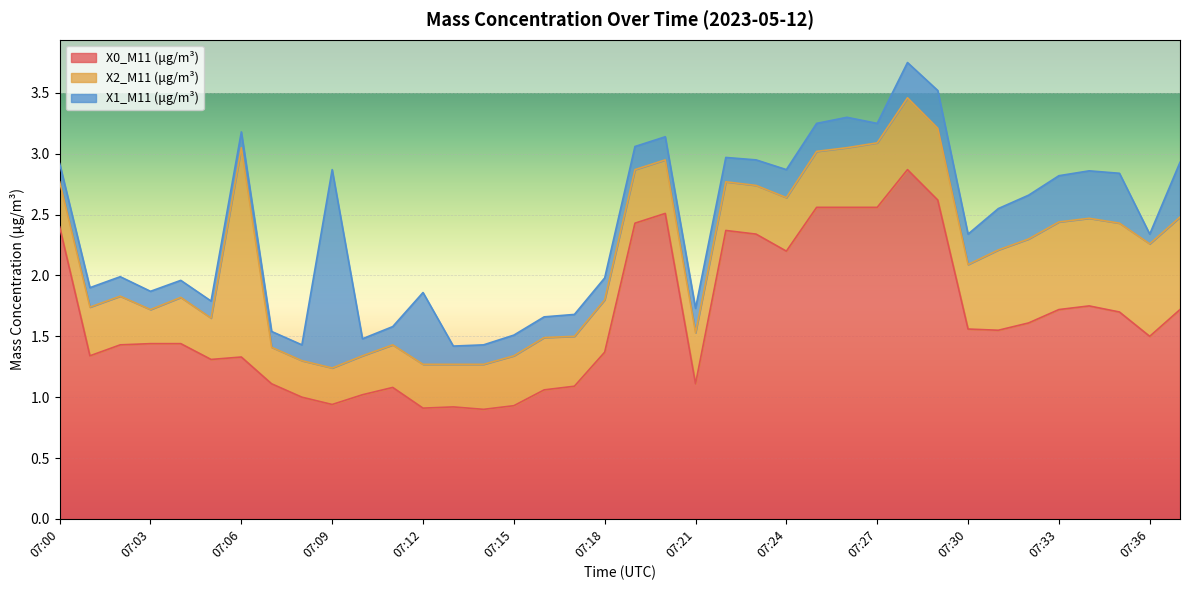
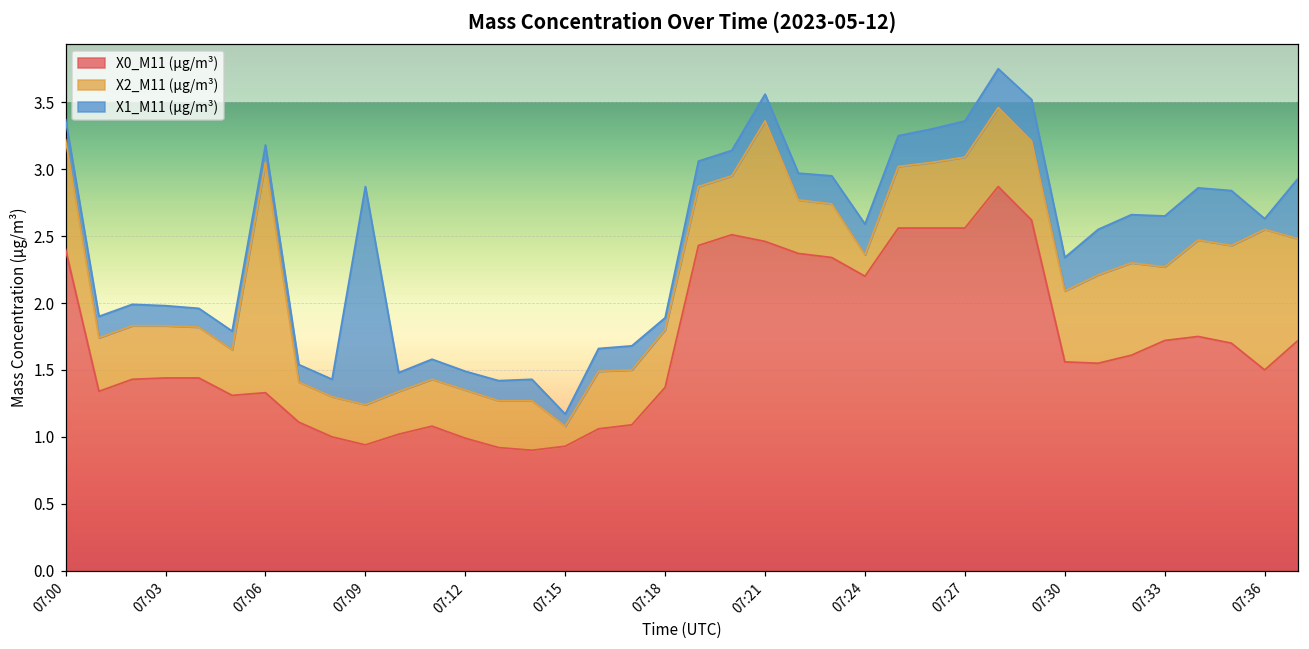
  {
    "X0_M11 (μg/m³)": {
      "07:00": 2.40,
      "07:03": 1.44,
      "07:06": 1.33,
      "07:09": 0.94,
-     "07:12": 0.91,
+     "07:12": 0.99,
      "07:15": 0.93,
      "07:18": 1.37,
-     "07:21": 1.11,
+     "07:21": 2.46,
      "07:24": 2.20,
      "07:27": 2.56,
      "07:30": 1.56,
      "07:33": 1.72,
      "07:36": 1.50
    },
    "X2_M11 (μg/m³)": {
-     "07:00": 0.37,
-     "07:03": 0.28,
+     "07:00": 0.82,
+     "07:03": 0.39,
      "07:06": 1.72,
      "07:09": 0.30,
      "07:12": 0.36,
-     "07:15": 0.41,
+     "07:15": 0.15,
      "07:18": 0.43,
-     "07:21": 0.42,
-     "07:24": 0.44,
+     "07:21": 0.90,
+     "07:24": 0.16,
      "07:27": 0.53,
      "07:30": 0.53,
-     "07:33": 0.72,
-     "07:36": 0.76
+     "07:33": 0.55,
+     "07:36": 1.05
    },
    "X1_M11 (μg/m³)": {
      "07:00": 0.15,
      "07:03": 0.15,
      "07:06": 0.13,
      "07:09": 1.63,
-     "07:12": 0.59,
-     "07:15": 0.17,
-     "07:18": 0.18,
+     "07:12": 0.14,
+     "07:15": 0.09,
+     "07:18": 0.09,
      "07:21": 0.20,
      "07:24": 0.23,
-     "07:27": 0.16,
+     "07:27": 0.27,
      "07:30": 0.25,
      "07:33": 0.38,
      "07:36": 0.08
    }
  }
